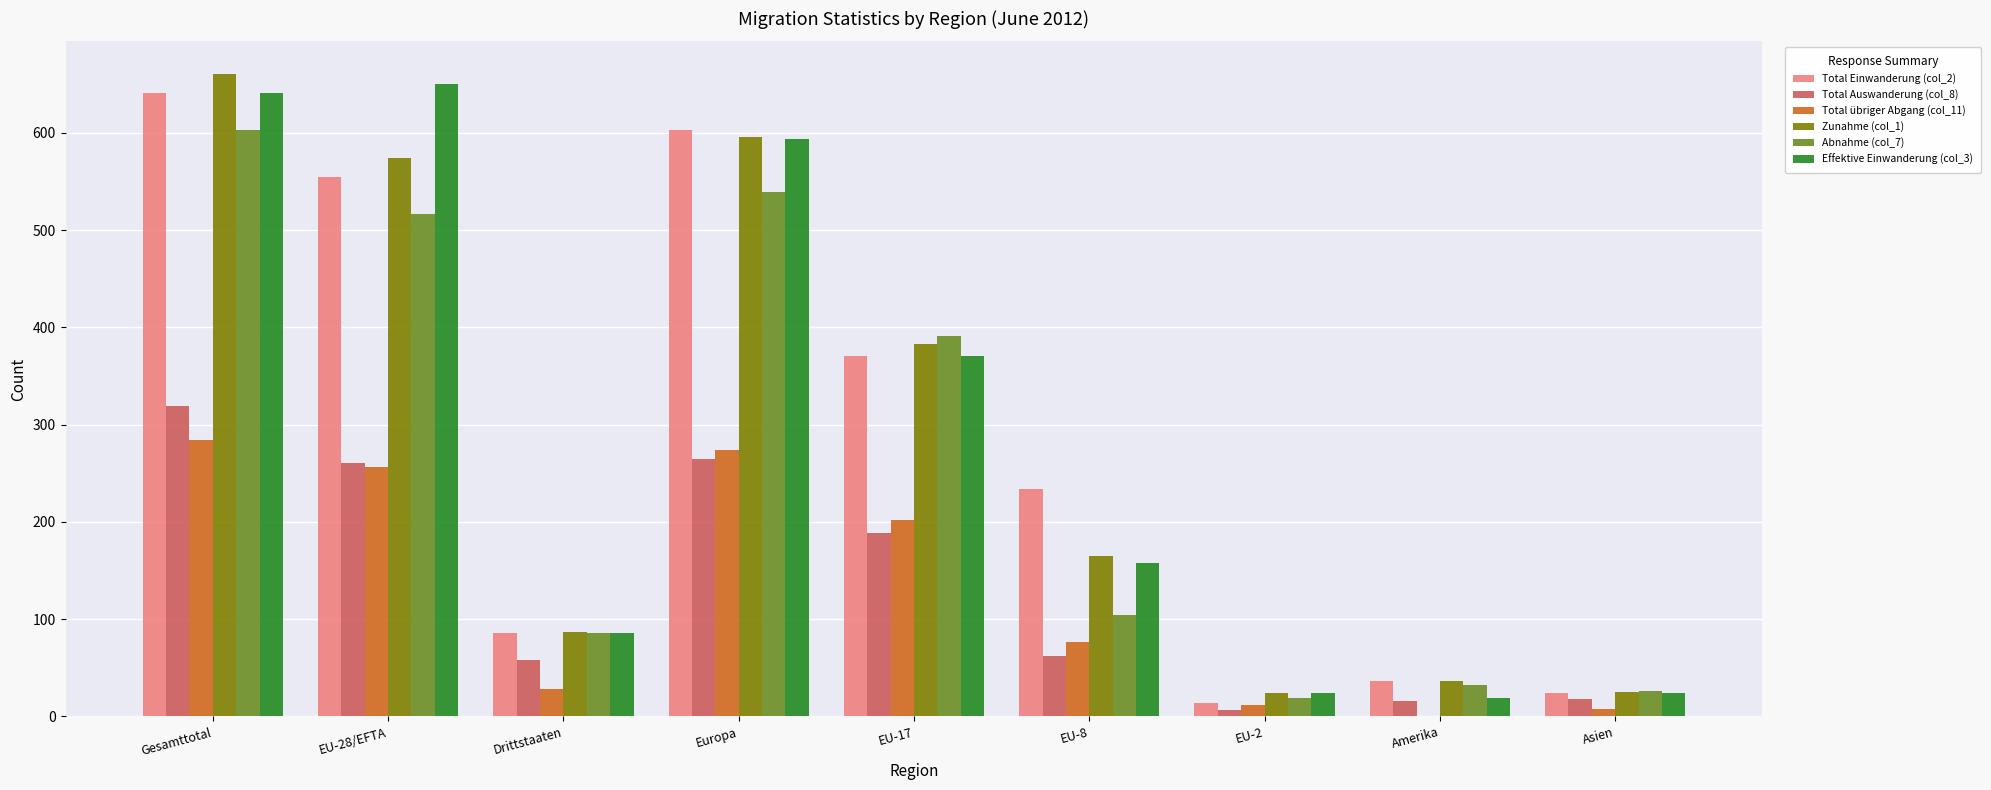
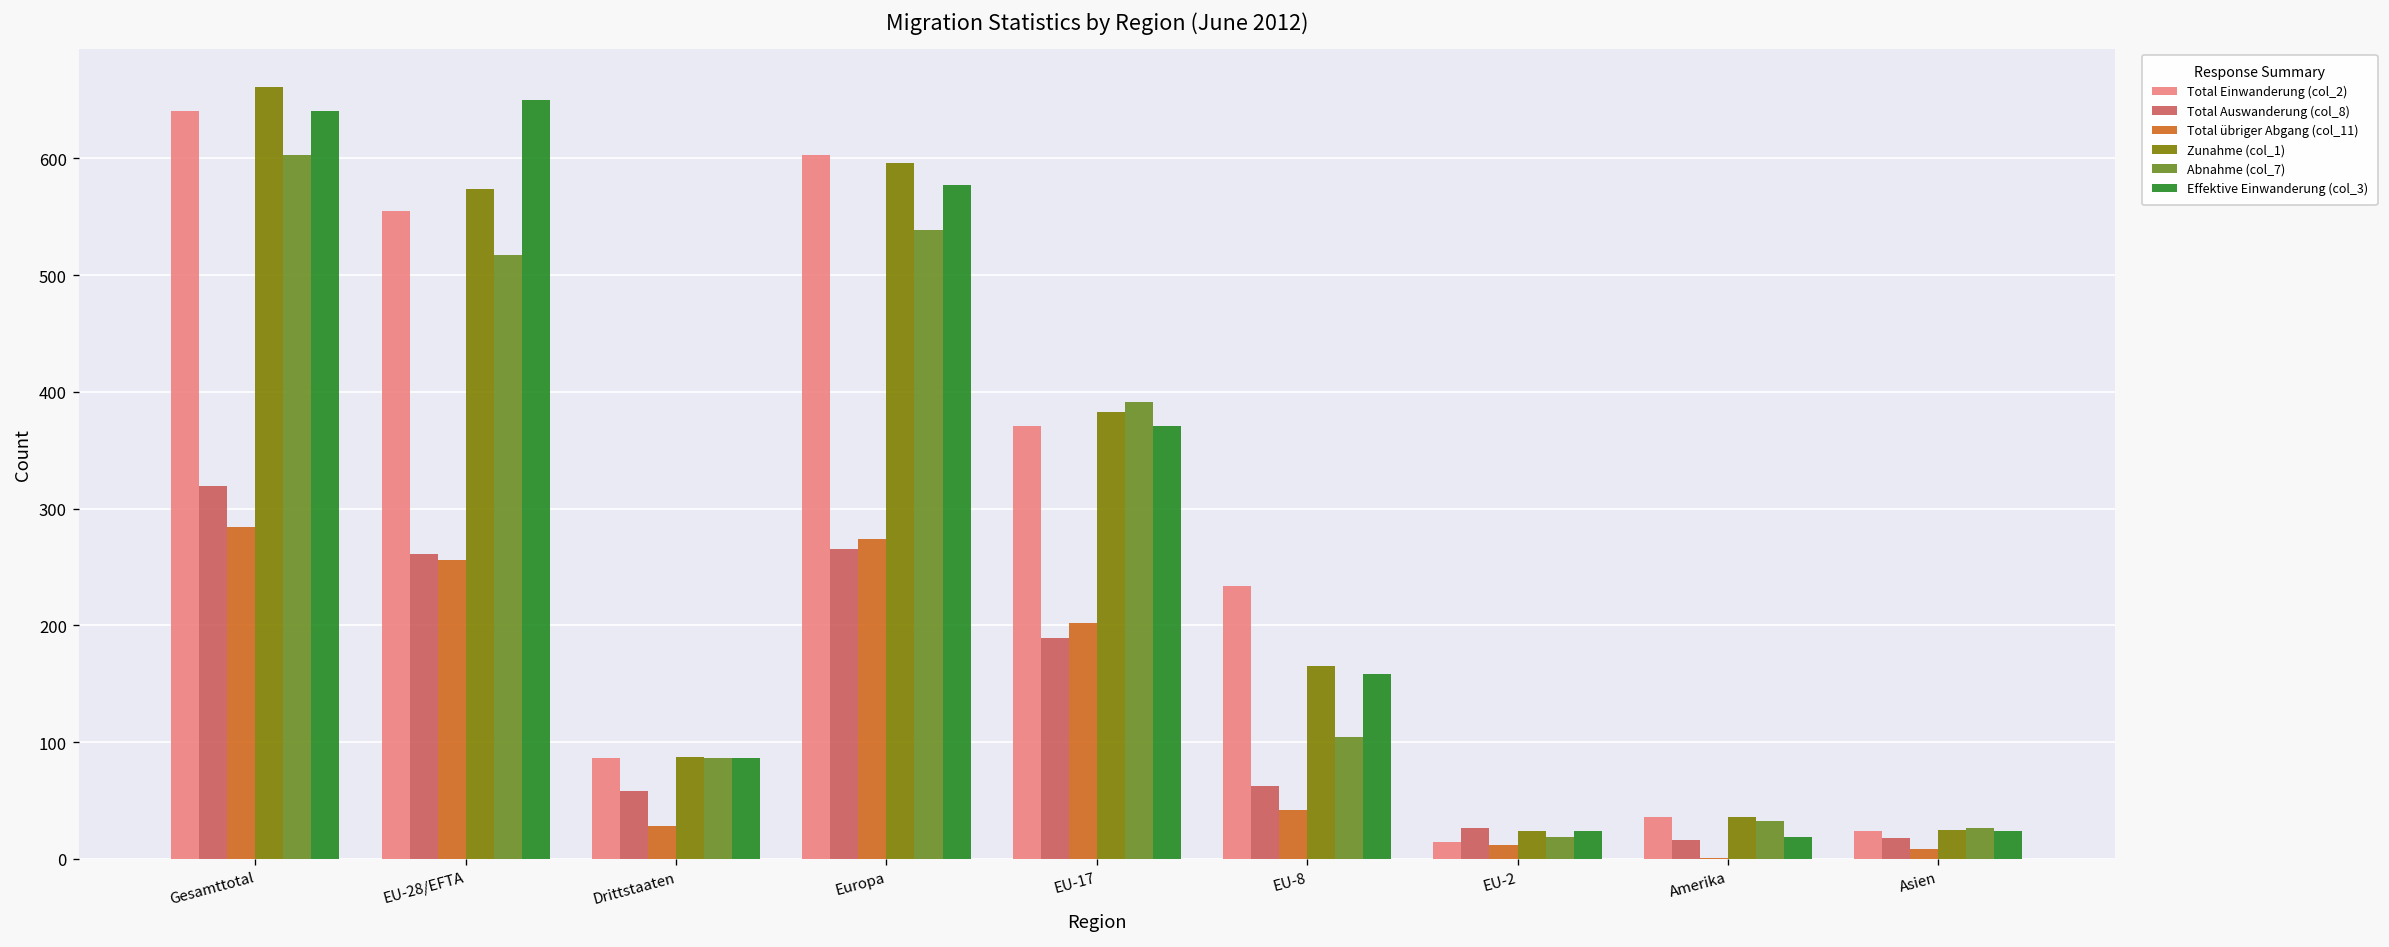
  {
    "Total Einwanderung (col_2)": {
      "Gesamttotal": 640,
      "EU-28/EFTA": 560,
      "Drittstaaten": 90,
      "Europa": 600,
      "EU-17": 370,
      "EU-8": 230,
      "EU-2": 10,
      "Amerika": 40,
      "Asien": 20
    },
    "Total Auswanderung (col_8)": {
      "Gesamttotal": 320,
      "EU-28/EFTA": 260,
      "Drittstaaten": 60,
      "Europa": 270,
      "EU-17": 190,
      "EU-8": 60,
-     "EU-2": 10,
+     "EU-2": 30,
      "Amerika": 20,
      "Asien": 20
    },
    "Total übriger Abgang (col_11)": {
      "Gesamttotal": 280,
      "EU-28/EFTA": 260,
      "Drittstaaten": 30,
      "Europa": 270,
      "EU-17": 200,
-     "EU-8": 80,
+     "EU-8": 40,
      "EU-2": 10,
      "Asien": 10
    },
    "Effektive Einwanderung (col_3)": {
      "Gesamttotal": 640,
      "EU-28/EFTA": 650,
      "Drittstaaten": 90,
-     "Europa": 590,
+     "Europa": 580,
      "EU-17": 370,
      "EU-8": 160,
      "EU-2": 20,
      "Amerika": 20,
      "Asien": 20
    }
  }
